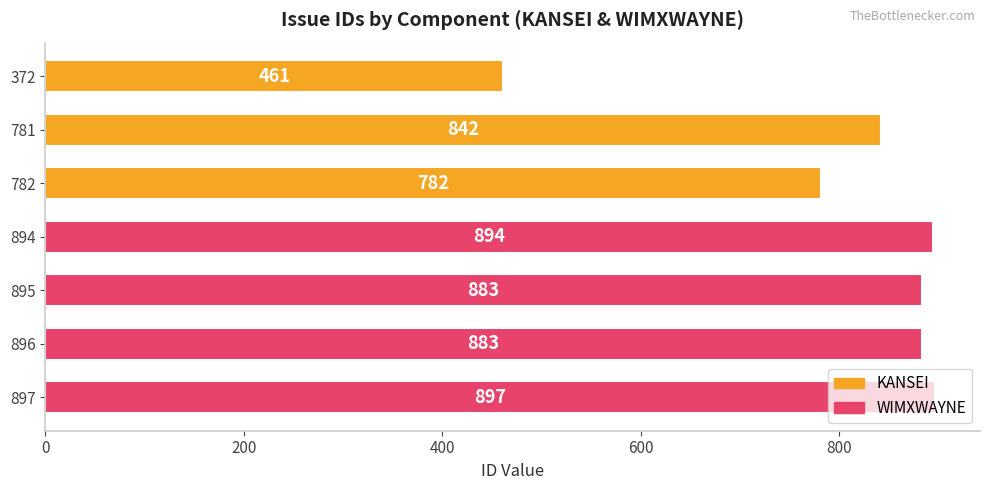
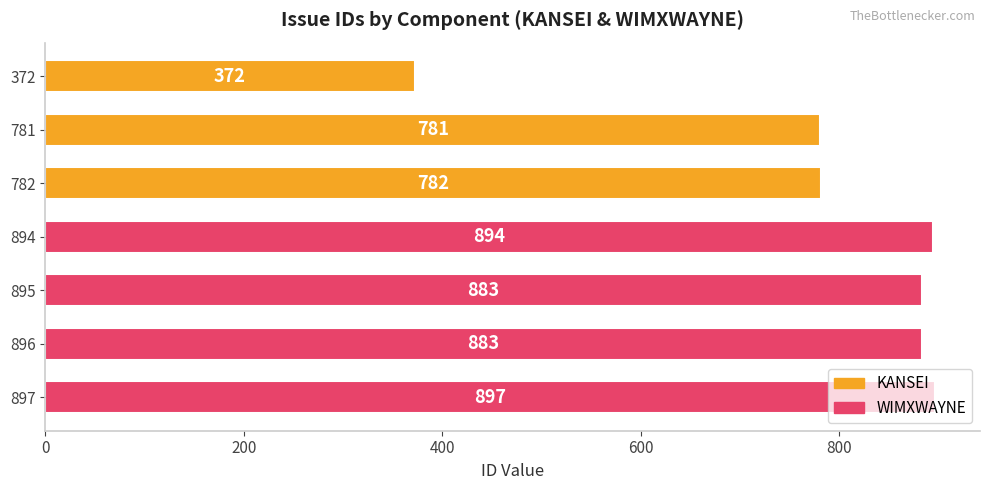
  {
    "KANSEI": {
-     "372": 461,
-     "781": 842,
+     "372": 372,
+     "781": 781,
      "782": 782
    },
    "WIMXWAYNE": {
      "894": 894,
      "895": 883,
      "896": 883
    }
  }
